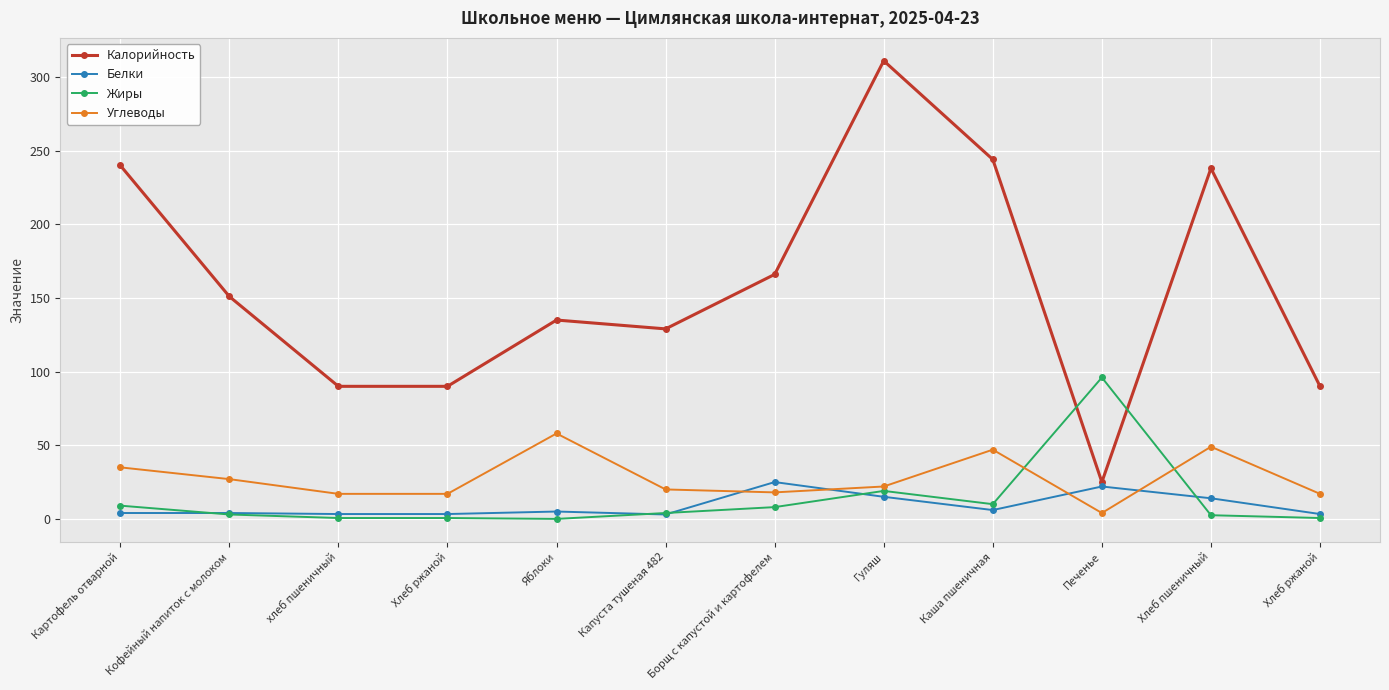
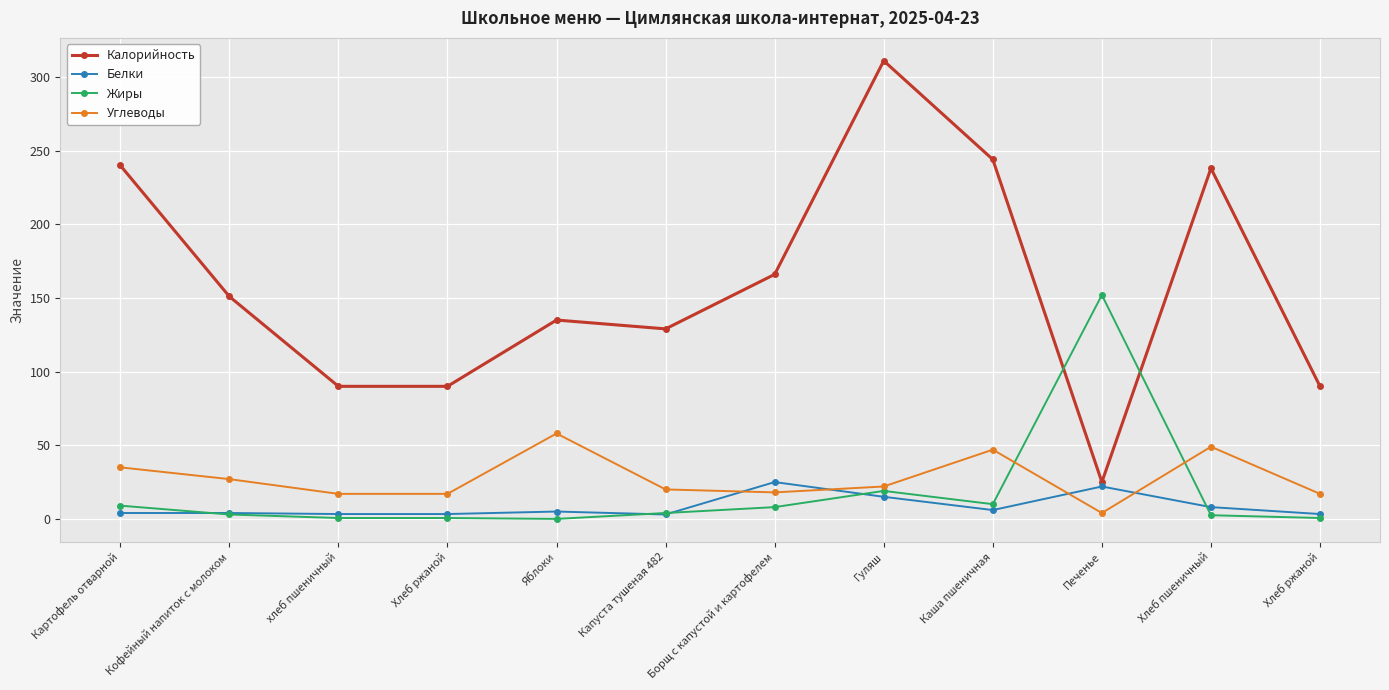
  {
    "Калорийность": {
      "Картофель отварной": 240,
      "Кофейный напиток с молоком": 151,
      "хлеб пшеничный": 90,
      "Яблоки": 135,
      "Капуста тушеная 482": 129,
      "Борщ с капустой и картофелем": 166,
      "Гуляш": 311,
      "Каша пшеничная": 244,
      "Печенье": 25,
      "Хлеб пшеничный": 238
    },
    "Белки": {
      "Картофель отварной": 4,
      "хлеб пшеничный": 3,
      "Яблоки": 5,
      "Борщ с капустой и картофелем": 25,
      "Гуляш": 15,
      "Каша пшеничная": 6,
      "Печенье": 22,
-     "Хлеб пшеничный": 14
+     "Хлеб пшеничный": 8
    },
    "Жиры": {
      "Картофель отварной": 9,
      "хлеб пшеничный": 1,
      "Яблоки": 0,
      "Борщ с капустой и картофелем": 8,
      "Гуляш": 19,
      "Каша пшеничная": 10,
-     "Печенье": 96,
+     "Печенье": 152,
      "Хлеб пшеничный": 3
    },
    "Углеводы": {
      "Картофель отварной": 35,
      "Кофейный напиток с молоком": 27,
      "хлеб пшеничный": 17,
      "Яблоки": 58,
      "Капуста тушеная 482": 20,
      "Борщ с капустой и картофелем": 18,
      "Гуляш": 22,
      "Каша пшеничная": 47,
      "Печенье": 4,
      "Хлеб пшеничный": 49
    }
  }
